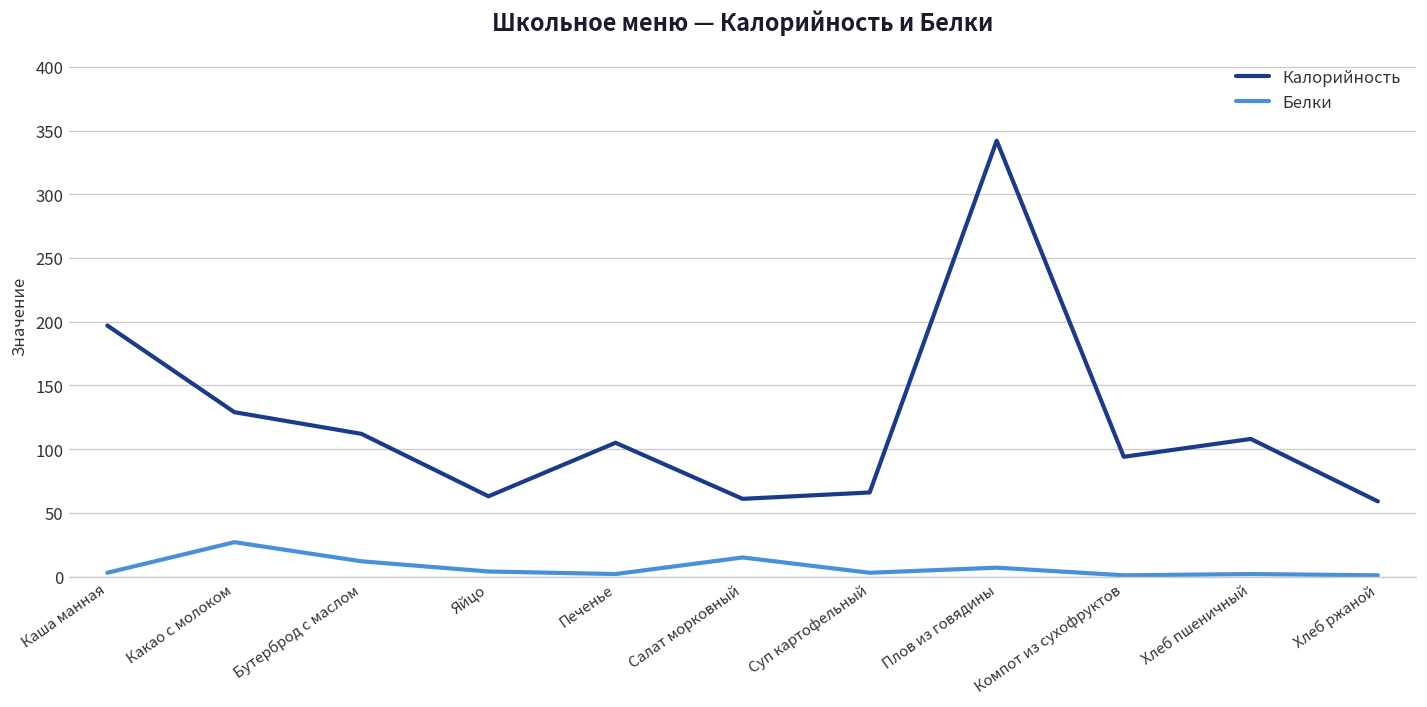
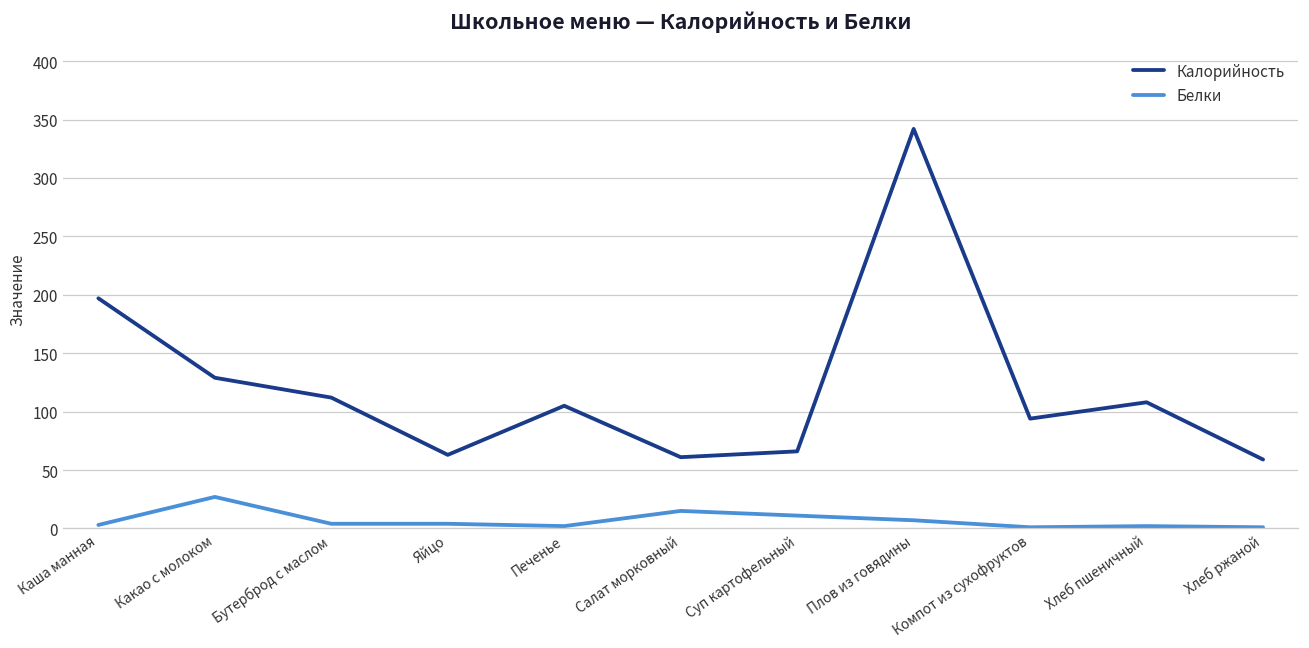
  {
    "Калорийность": {
      "Каша манная": 197,
      "Какао с молоком": 129,
      "Бутерброд с маслом": 112,
      "Яйцо": 63,
      "Печенье": 105,
      "Салат морковный": 61,
      "Суп картофельный": 66,
      "Плов из говядины": 342,
      "Компот из сухофруктов": 94,
      "Хлеб пшеничный": 108,
      "Хлеб ржаной": 59
    },
    "Белки": {
      "Каша манная": 3,
      "Какао с молоком": 27,
-     "Бутерброд с маслом": 12,
+     "Бутерброд с маслом": 4,
      "Яйцо": 4,
      "Печенье": 2,
      "Салат морковный": 15,
-     "Суп картофельный": 3,
+     "Суп картофельный": 11,
      "Плов из говядины": 7,
      "Компот из сухофруктов": 1,
      "Хлеб пшеничный": 2,
      "Хлеб ржаной": 1
    }
  }
